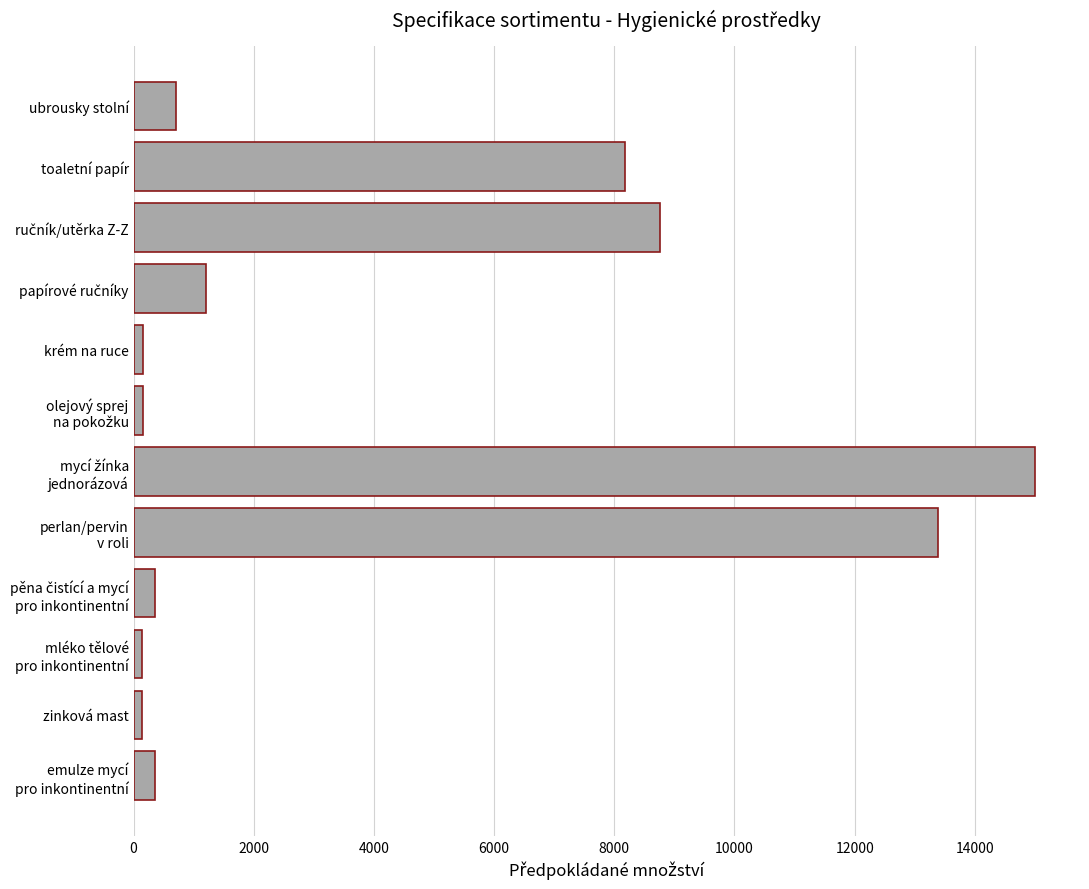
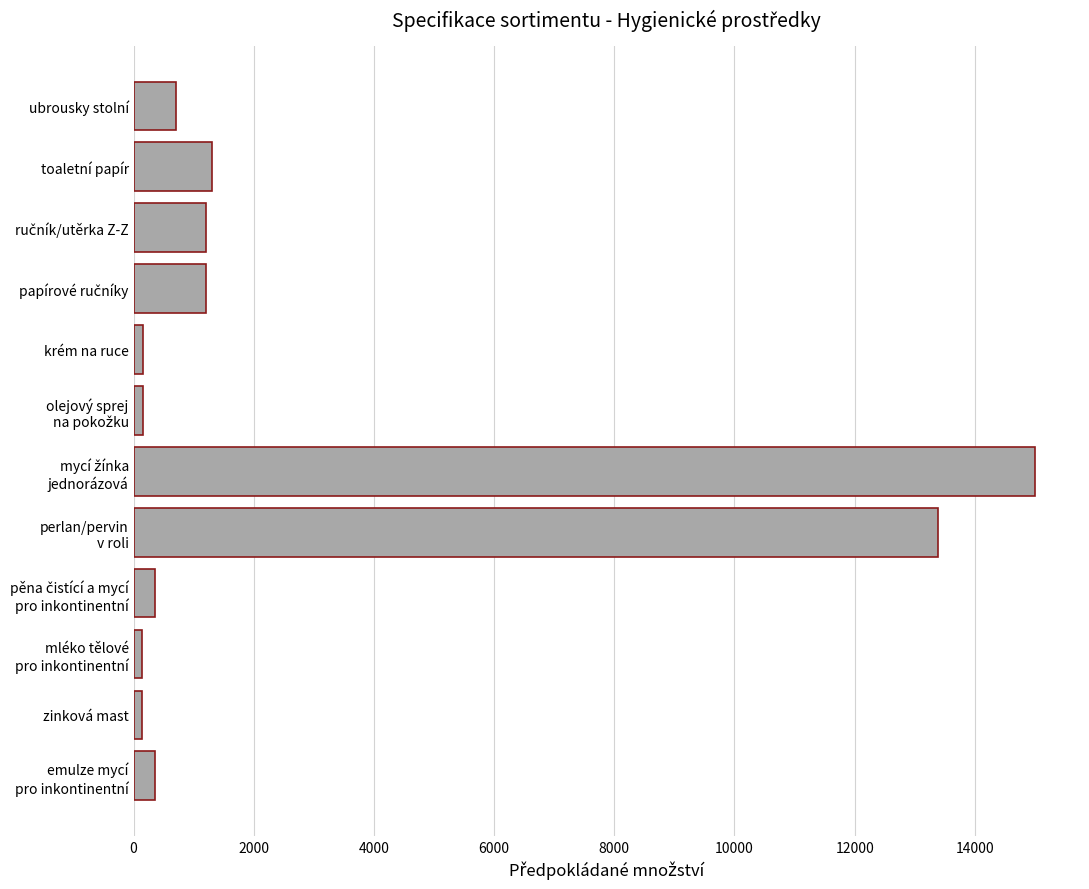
  {
    "ubrousky stolní": 700,
-   "toaletní papír": 8200,
-   "ručník/utěrka Z-Z": 8800,
+   "toaletní papír": 1300,
+   "ručník/utěrka Z-Z": 1200,
    "papírové ručníky": 1200,
    "krém na ruce": 200,
    "olejový sprej na pokožku": 200,
    "mycí žínka jednorázová": 15000,
    "perlan/pervin v roli": 13400,
    "pěna čistící a mycí pro inkontinentní": 400,
    "mléko tělové pro inkontinentní": 100,
    "zinková mast": 100,
    "emulze mycí pro inkontinentní": 400
  }
